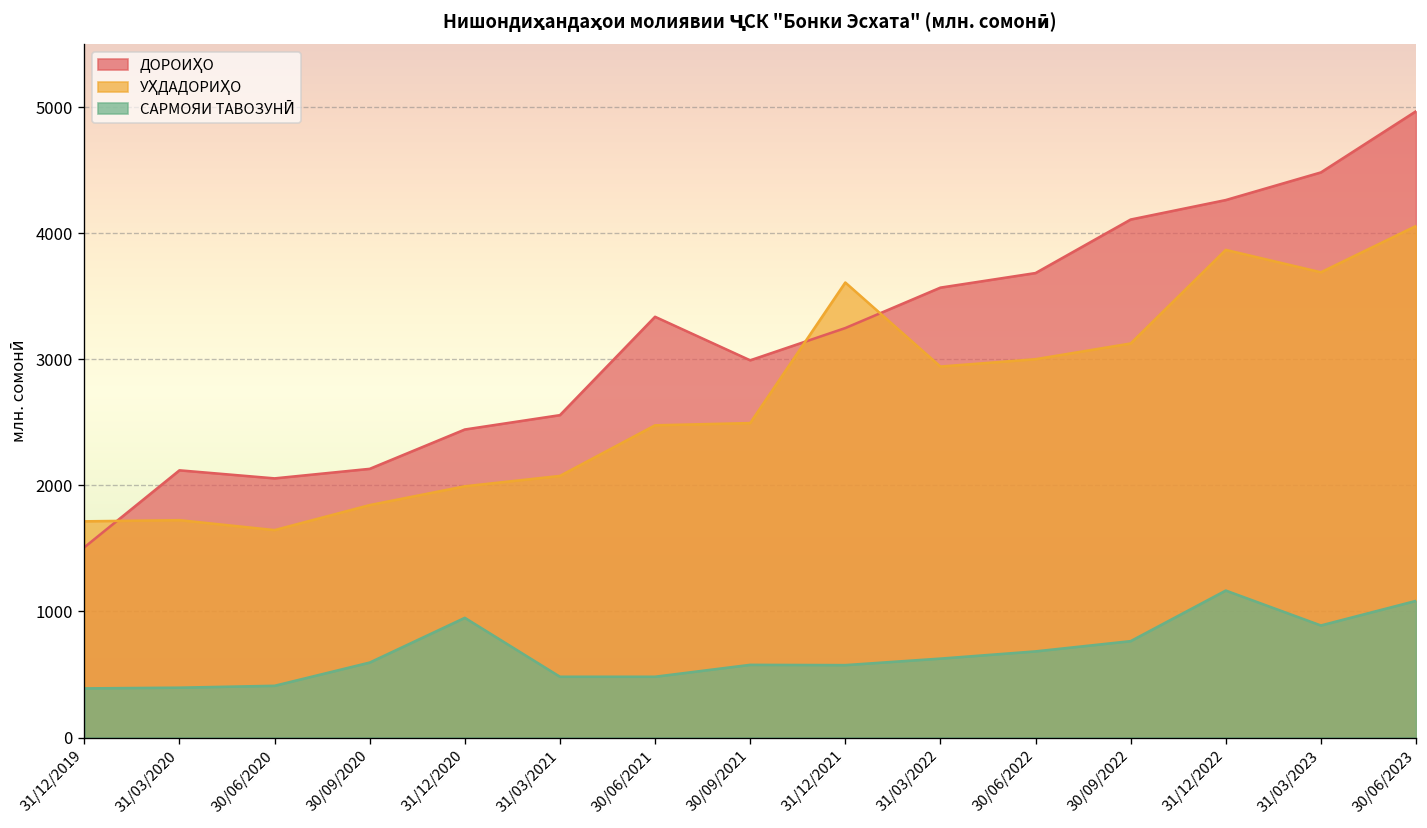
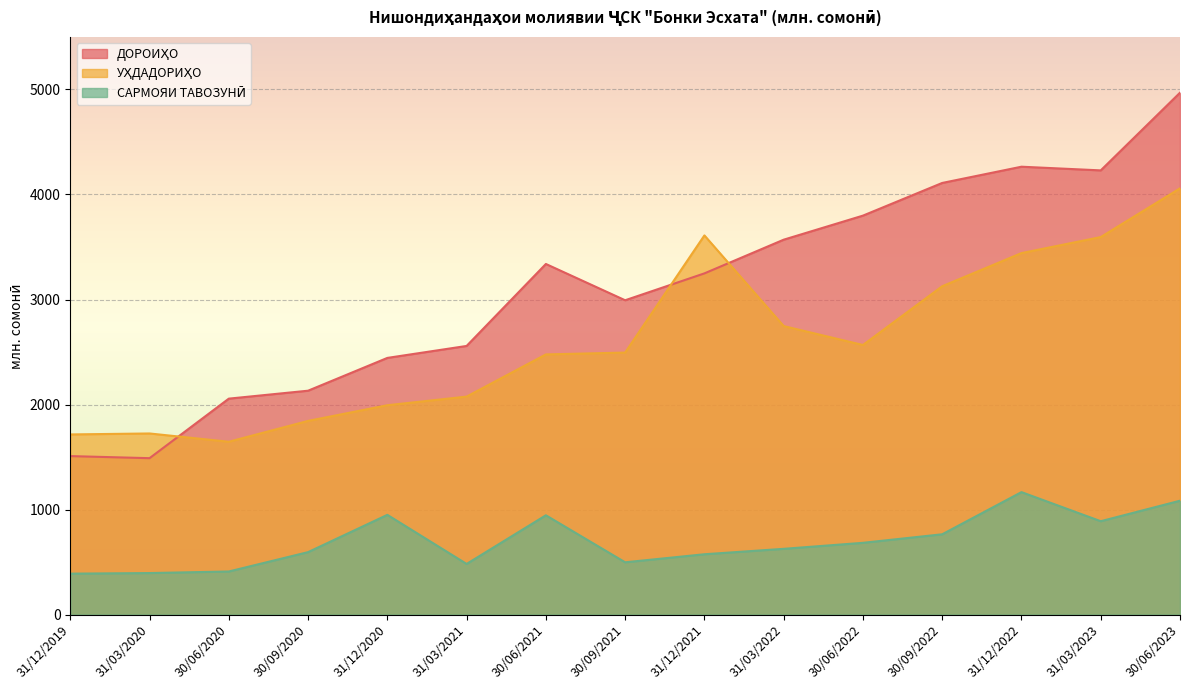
  {
    "ДОРОИҲО": {
      "31/12/2019": 1510,
-     "31/03/2020": 2120,
+     "31/03/2020": 1490,
      "30/06/2020": 2060,
      "30/09/2020": 2130,
      "31/12/2020": 2440,
      "31/03/2021": 2560,
      "30/06/2021": 3340,
      "30/09/2021": 2990,
      "31/12/2021": 3250,
      "31/03/2022": 3570,
-     "30/06/2022": 3690,
+     "30/06/2022": 3800,
      "30/09/2022": 4110,
      "31/12/2022": 4260,
-     "31/03/2023": 4480,
+     "31/03/2023": 4230,
      "30/06/2023": 4970
    },
    "УҲДАДОРИҲО": {
      "31/12/2019": 1720,
      "31/03/2020": 1720,
      "30/06/2020": 1650,
      "30/09/2020": 1840,
      "31/12/2020": 1990,
      "31/03/2021": 2080,
      "30/06/2021": 2480,
      "30/09/2021": 2490,
      "31/12/2021": 3610,
-     "31/03/2022": 2940,
-     "30/06/2022": 3000,
+     "31/03/2022": 2750,
+     "30/06/2022": 2570,
      "30/09/2022": 3130,
-     "31/12/2022": 3870,
-     "31/03/2023": 3690,
+     "31/12/2022": 3440,
+     "31/03/2023": 3590,
      "30/06/2023": 4060
    },
    "САРМОЯИ ТАВОЗУНӢ": {
      "31/12/2019": 390,
      "31/03/2020": 400,
      "30/06/2020": 410,
      "30/09/2020": 590,
      "31/12/2020": 950,
      "31/03/2021": 480,
-     "30/06/2021": 480,
-     "30/09/2021": 580,
+     "30/06/2021": 950,
+     "30/09/2021": 500,
      "31/12/2021": 570,
      "31/03/2022": 630,
      "30/06/2022": 680,
      "30/09/2022": 760,
      "31/12/2022": 1170,
      "31/03/2023": 890,
      "30/06/2023": 1080
    }
  }
